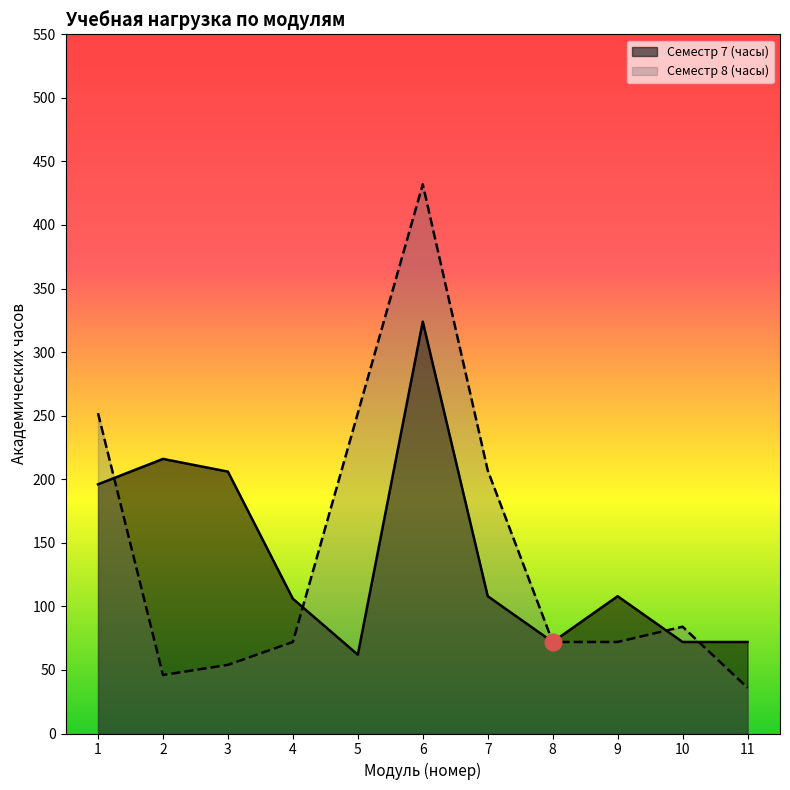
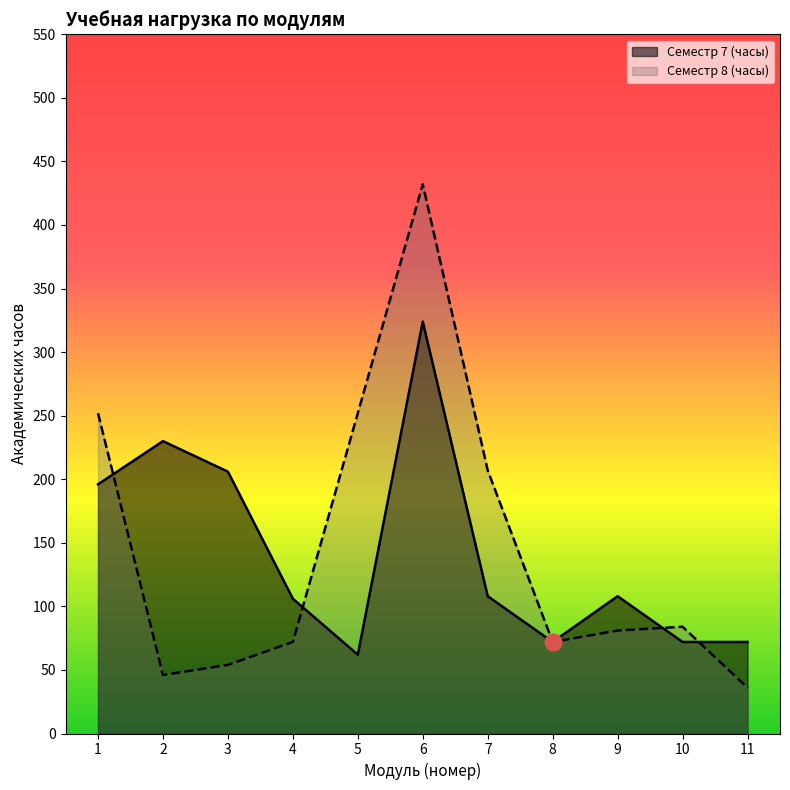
  {
    "Семестр 7 (часы)": {
      "1": 196,
-     "2": 216,
+     "2": 230,
      "3": 206,
      "4": 106,
      "5": 62,
      "6": 324,
      "7": 108,
      "9": 108,
      "10": 72,
      "11": 72
    },
    "Семестр 8 (часы)": {
      "1": 252,
      "2": 46,
      "3": 54,
      "4": 72,
      "5": 252,
      "6": 432,
      "7": 207,
-     "9": 72,
+     "9": 81,
      "10": 84,
      "11": 36
    }
  }
